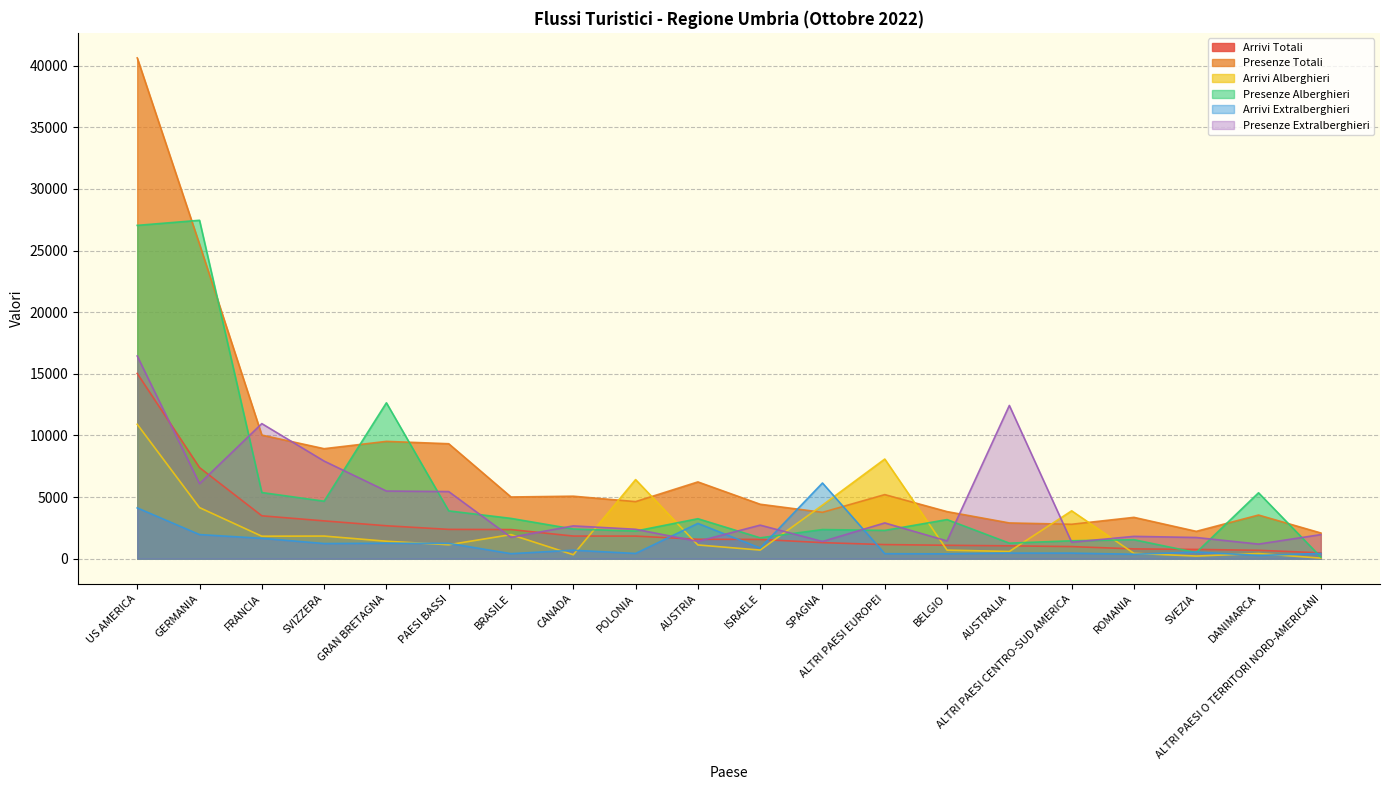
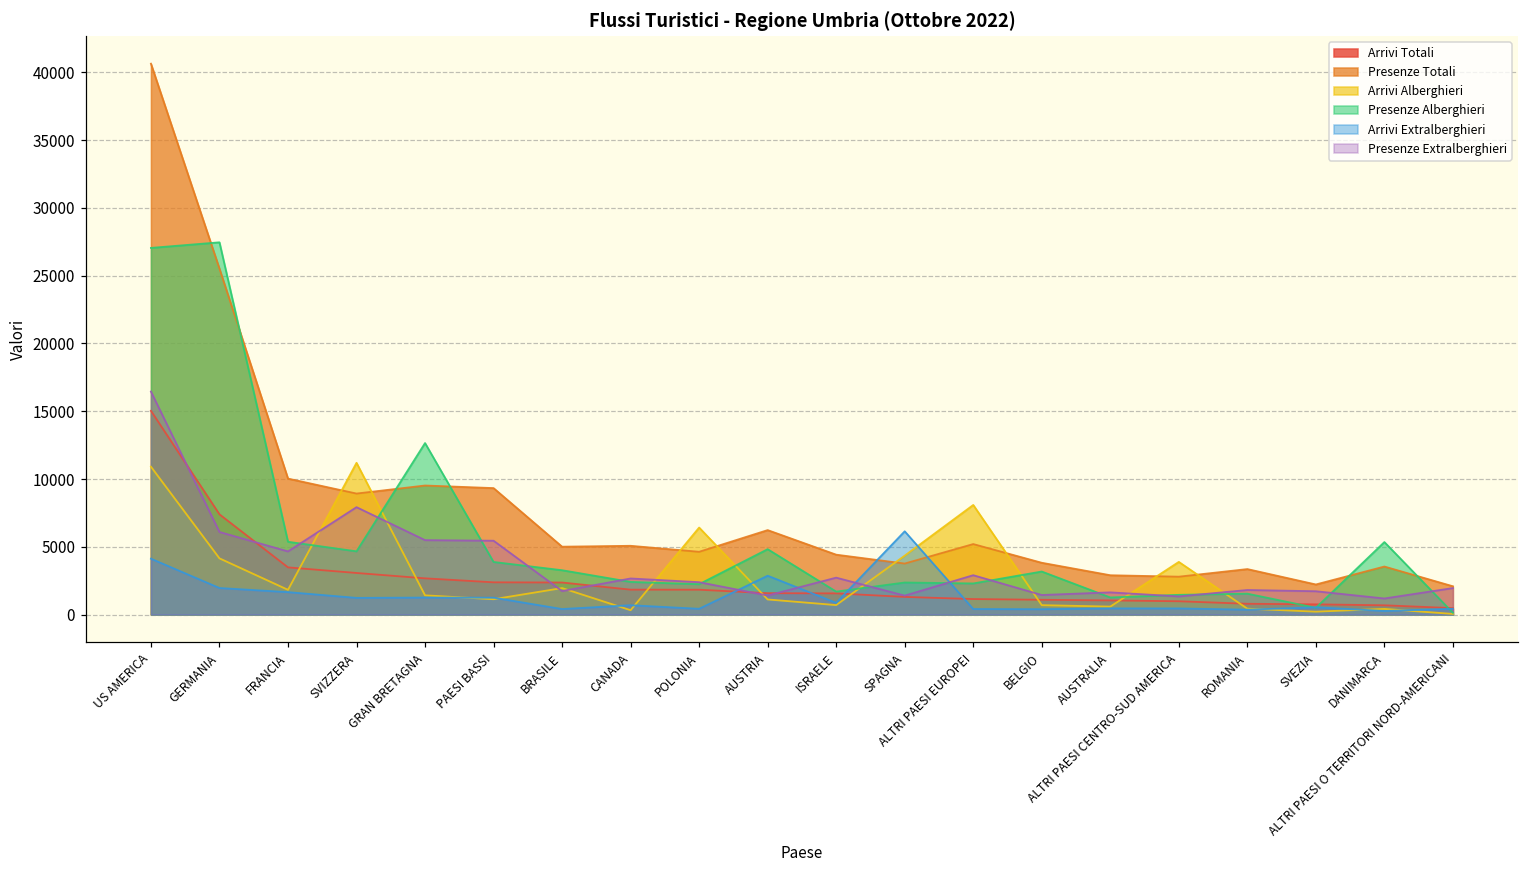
  {
    "Arrivi Alberghieri": {
      "US AMERICA": 10900,
      "GERMANIA": 4100,
-     "SVIZZERA": 1800,
+     "SVIZZERA": 11200,
      "BRASILE": 2000,
      "CANADA": 300,
      "POLONIA": 6400,
      "AUSTRIA": 1100,
      "SPAGNA": 4300,
      "ALTRI PAESI EUROPEI": 8100,
      "BELGIO": 700,
      "ALTRI PAESI CENTRO-SUD AMERICA": 3900,
      "SVEZIA": 200
    },
    "Presenze Alberghieri": {
      "US AMERICA": 27000,
      "GERMANIA": 27500,
      "FRANCIA": 5400,
      "SVIZZERA": 4700,
      "GRAN BRETAGNA": 12700,
      "PAESI BASSI": 3900,
      "BRASILE": 3300,
      "CANADA": 2400,
-     "AUSTRIA": 3200,
+     "AUSTRIA": 4800,
      "SPAGNA": 2400,
      "ALTRI PAESI EUROPEI": 2300,
      "BELGIO": 3200,
      "AUSTRALIA": 1300,
      "ROMANIA": 1500,
      "DANIMARCA": 5300
    },
    "Arrivi Extralberghieri": {
      "US AMERICA": 4100,
      "GERMANIA": 2000,
      "SVIZZERA": 1200,
      "BRASILE": 400,
      "CANADA": 700,
      "POLONIA": 400,
      "AUSTRIA": 2900,
      "SPAGNA": 6100,
      "ALTRI PAESI EUROPEI": 400,
      "BELGIO": 400,
      "ALTRI PAESI CENTRO-SUD AMERICA": 500
    },
    "Presenze Extralberghieri": {
      "US AMERICA": 16400,
      "GERMANIA": 6100,
-     "FRANCIA": 11000,
+     "FRANCIA": 4700,
      "SVIZZERA": 7900,
      "GRAN BRETAGNA": 5500,
      "PAESI BASSI": 5400,
      "BRASILE": 1700,
      "CANADA": 2700,
      "ISRAELE": 2700,
      "ALTRI PAESI EUROPEI": 2900,
      "BELGIO": 1400,
-     "AUSTRALIA": 12400,
+     "AUSTRALIA": 1600,
      "ROMANIA": 1800,
      "SVEZIA": 1700,
      "DANIMARCA": 1200
    }
  }
